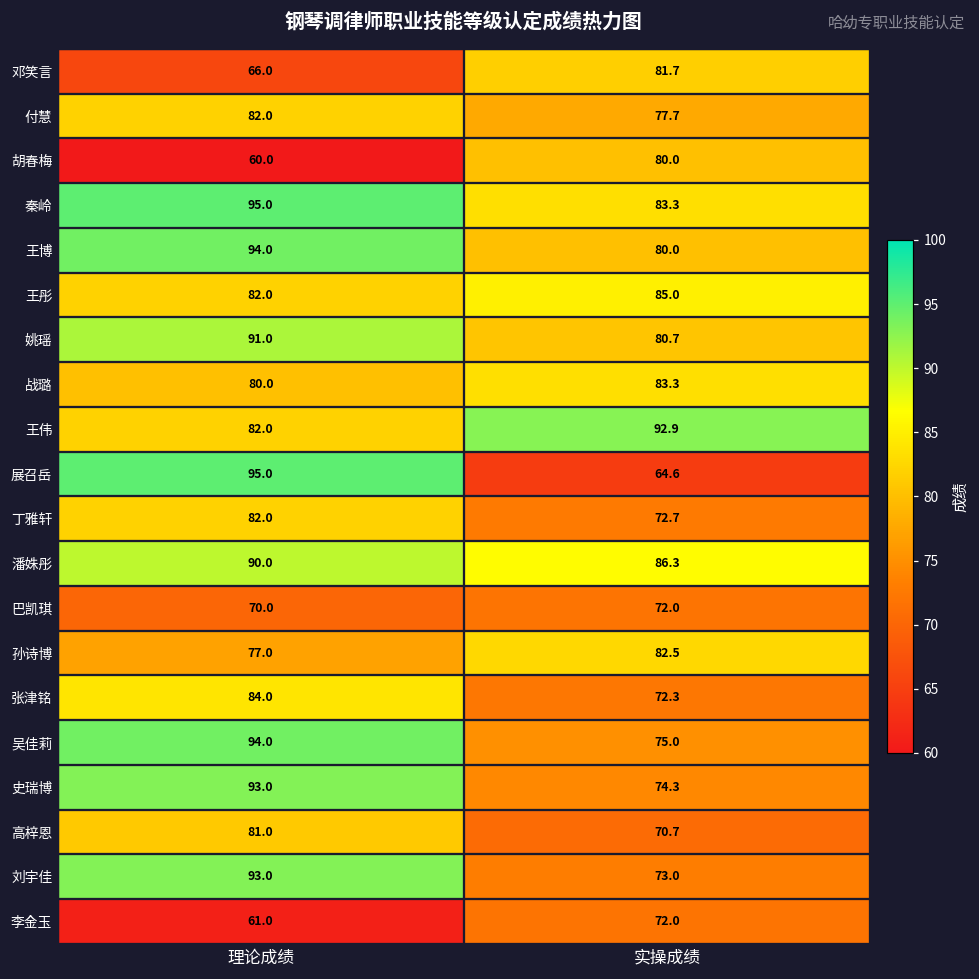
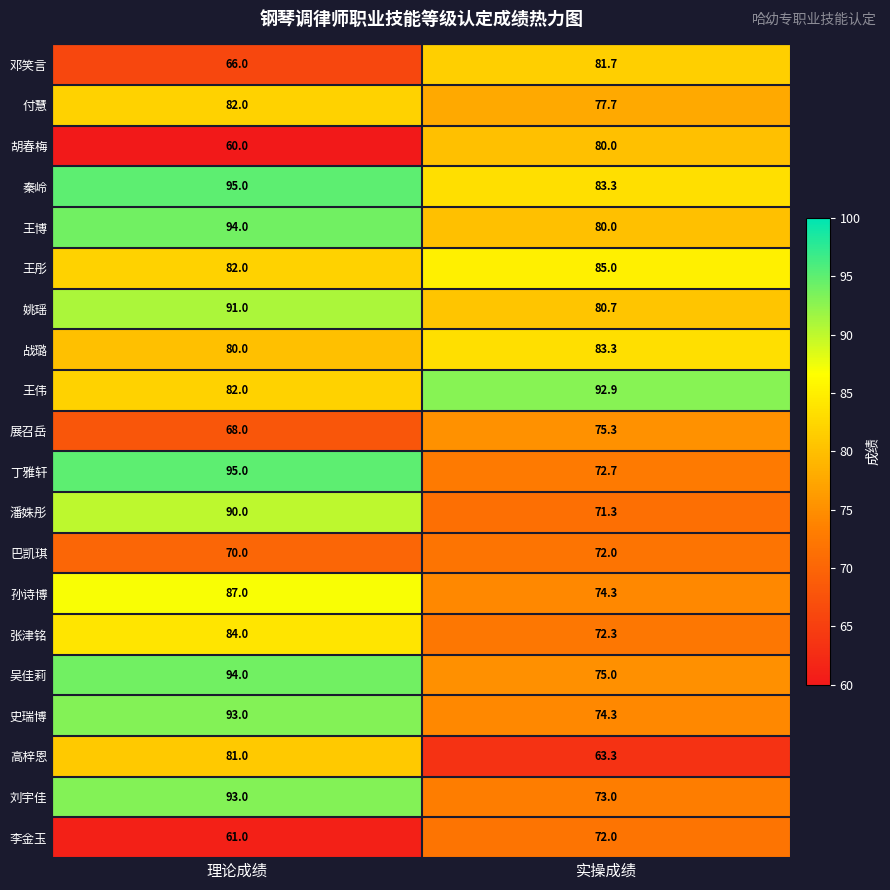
  {
    "邓笑言": {
      "理论成绩": 66.0,
      "实操成绩": 81.7
    },
    "付慧": {
      "理论成绩": 82.0,
      "实操成绩": 77.7
    },
    "胡春梅": {
      "理论成绩": 60.0,
      "实操成绩": 80.0
    },
    "秦岭": {
      "理论成绩": 95.0,
      "实操成绩": 83.3
    },
    "王博": {
      "理论成绩": 94.0,
      "实操成绩": 80.0
    },
    "王彤": {
      "理论成绩": 82.0,
      "实操成绩": 85.0
    },
    "姚瑶": {
      "理论成绩": 91.0,
      "实操成绩": 80.7
    },
    "战璐": {
      "理论成绩": 80.0,
      "实操成绩": 83.3
    },
    "王伟": {
      "理论成绩": 82.0,
      "实操成绩": 92.9
    },
    "展召岳": {
-     "理论成绩": 95.0,
-     "实操成绩": 64.6
+     "理论成绩": 68.0,
+     "实操成绩": 75.3
    },
    "丁雅轩": {
-     "理论成绩": 82.0,
+     "理论成绩": 95.0,
      "实操成绩": 72.7
    },
    "潘姝彤": {
      "理论成绩": 90.0,
-     "实操成绩": 86.3
+     "实操成绩": 71.3
    },
    "巴凯琪": {
      "理论成绩": 70.0,
      "实操成绩": 72.0
    },
    "孙诗博": {
-     "理论成绩": 77.0,
-     "实操成绩": 82.5
+     "理论成绩": 87.0,
+     "实操成绩": 74.3
    },
    "张津铭": {
      "理论成绩": 84.0,
      "实操成绩": 72.3
    },
    "吴佳莉": {
      "理论成绩": 94.0,
      "实操成绩": 75.0
    },
    "史瑞博": {
      "理论成绩": 93.0,
      "实操成绩": 74.3
    },
    "高梓恩": {
      "理论成绩": 81.0,
-     "实操成绩": 70.7
+     "实操成绩": 63.3
    },
    "刘宇佳": {
      "理论成绩": 93.0,
      "实操成绩": 73.0
    },
    "李金玉": {
      "理论成绩": 61.0,
      "实操成绩": 72.0
    }
  }
